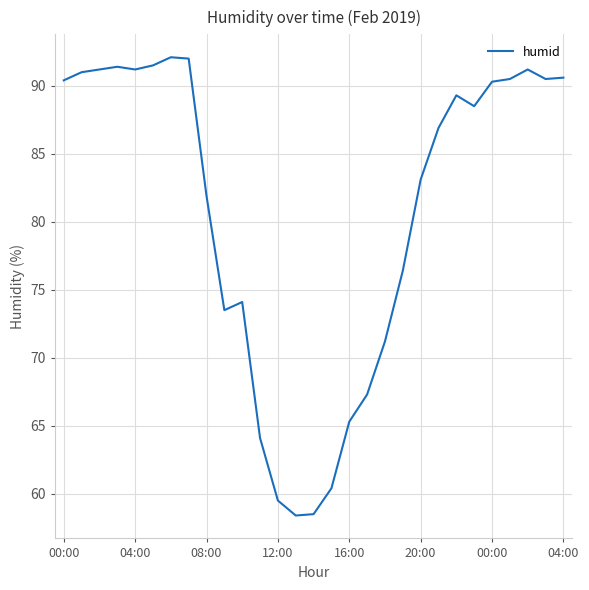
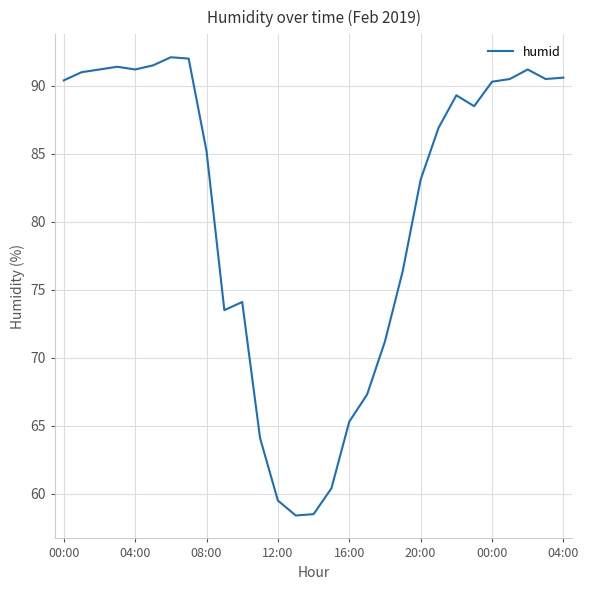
  {
-   "08:00": 81.9,
+   "08:00": 85.2,
    "12:00": 59.5,
    "16:00": 65.3,
    "20:00": 83.1
  }
